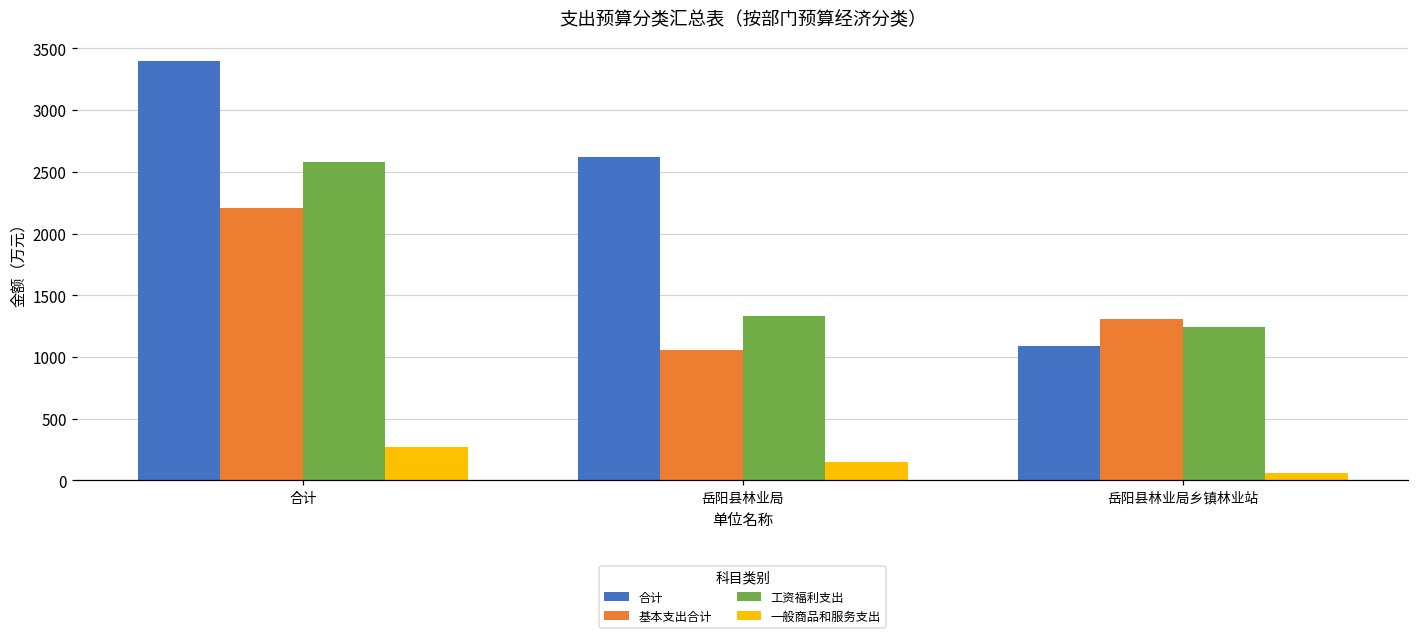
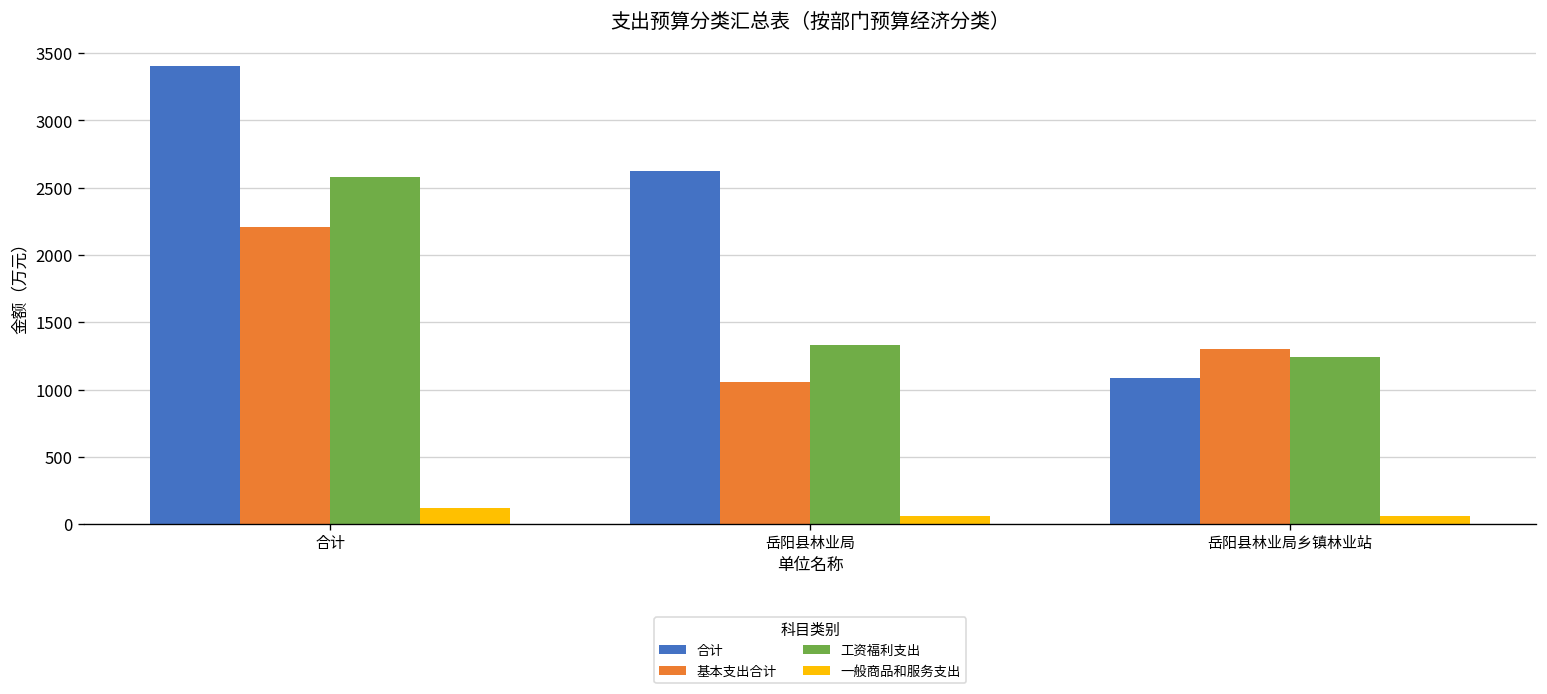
  {
    "合计": {
      "合计": 3400,
      "岳阳县林业局": 2620,
      "岳阳县林业局乡镇林业站": 1090
    },
    "基本支出合计": {
      "合计": 2210,
      "岳阳县林业局": 1060,
      "岳阳县林业局乡镇林业站": 1300
    },
    "工资福利支出": {
      "合计": 2580,
      "岳阳县林业局": 1330,
      "岳阳县林业局乡镇林业站": 1250
    },
    "一般商品和服务支出": {
-     "合计": 270,
-     "岳阳县林业局": 150,
+     "合计": 120,
+     "岳阳县林业局": 60,
      "岳阳县林业局乡镇林业站": 60
    }
  }
